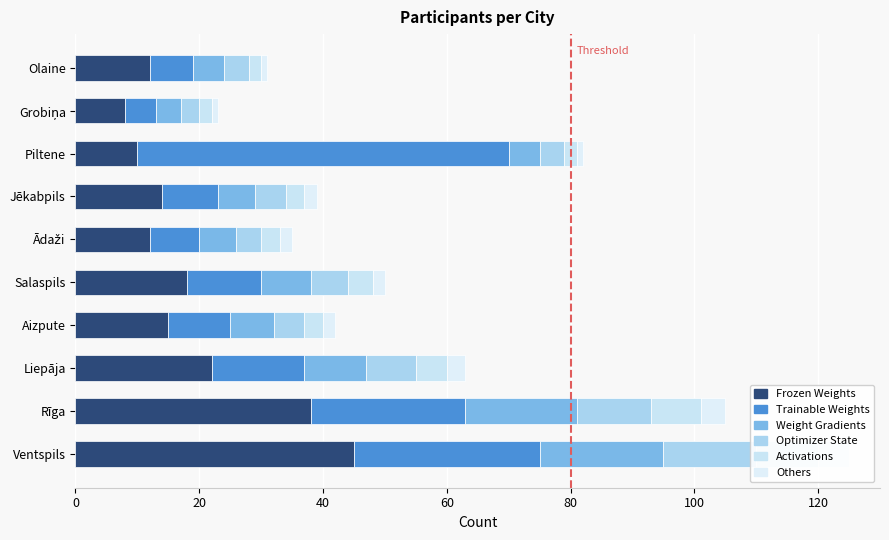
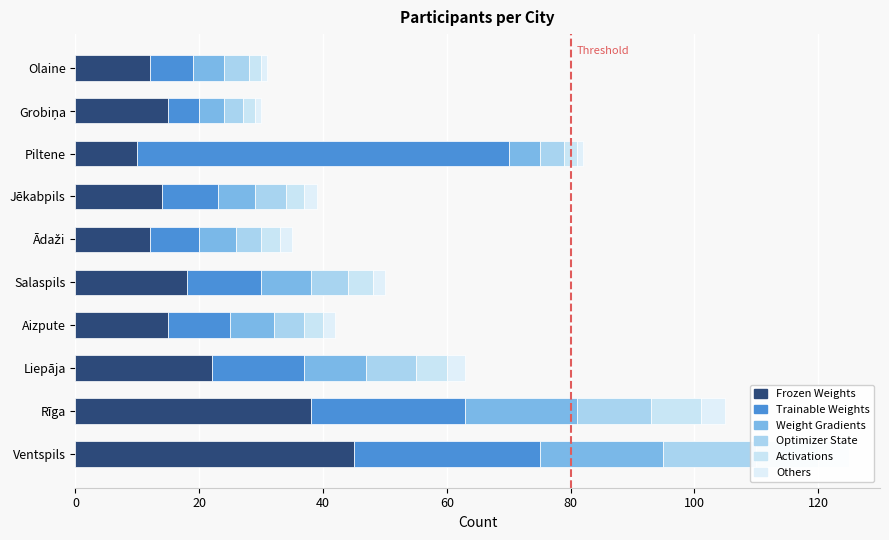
  {
    "Frozen Weights": {
      "Olaine": 12,
-     "Grobiņa": 8,
+     "Grobiņa": 15,
      "Piltene": 10,
      "Jēkabpils": 14,
      "Ādaži": 12,
      "Salaspils": 18,
      "Aizpute": 15,
      "Liepāja": 22,
      "Rīga": 38,
      "Ventspils": 45
    },
    "Trainable Weights": {
      "Olaine": 7,
      "Grobiņa": 5,
      "Piltene": 60,
      "Jēkabpils": 9,
      "Ādaži": 8,
      "Salaspils": 12,
      "Aizpute": 10,
      "Liepāja": 15,
      "Rīga": 25,
      "Ventspils": 30
    }
  }
